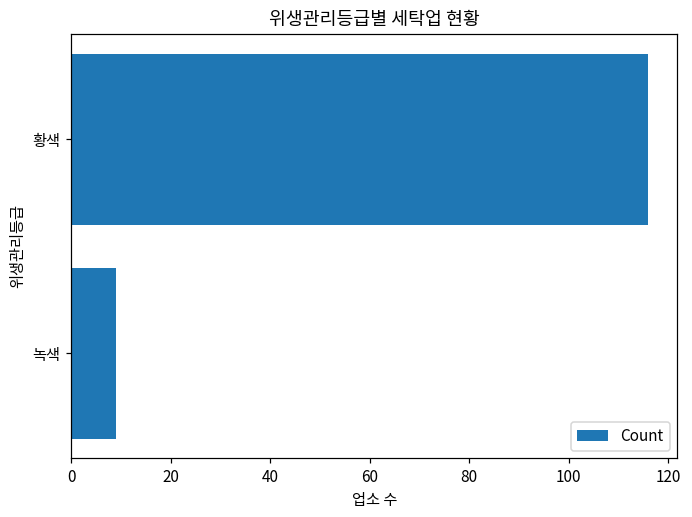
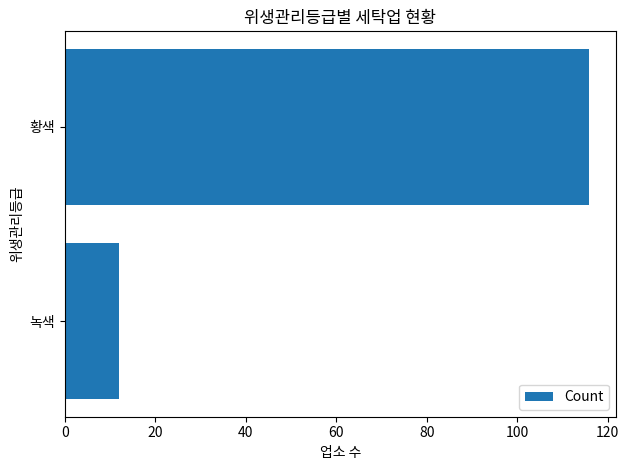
  {
    "황색": 116,
-   "녹색": 9
+   "녹색": 12
  }
